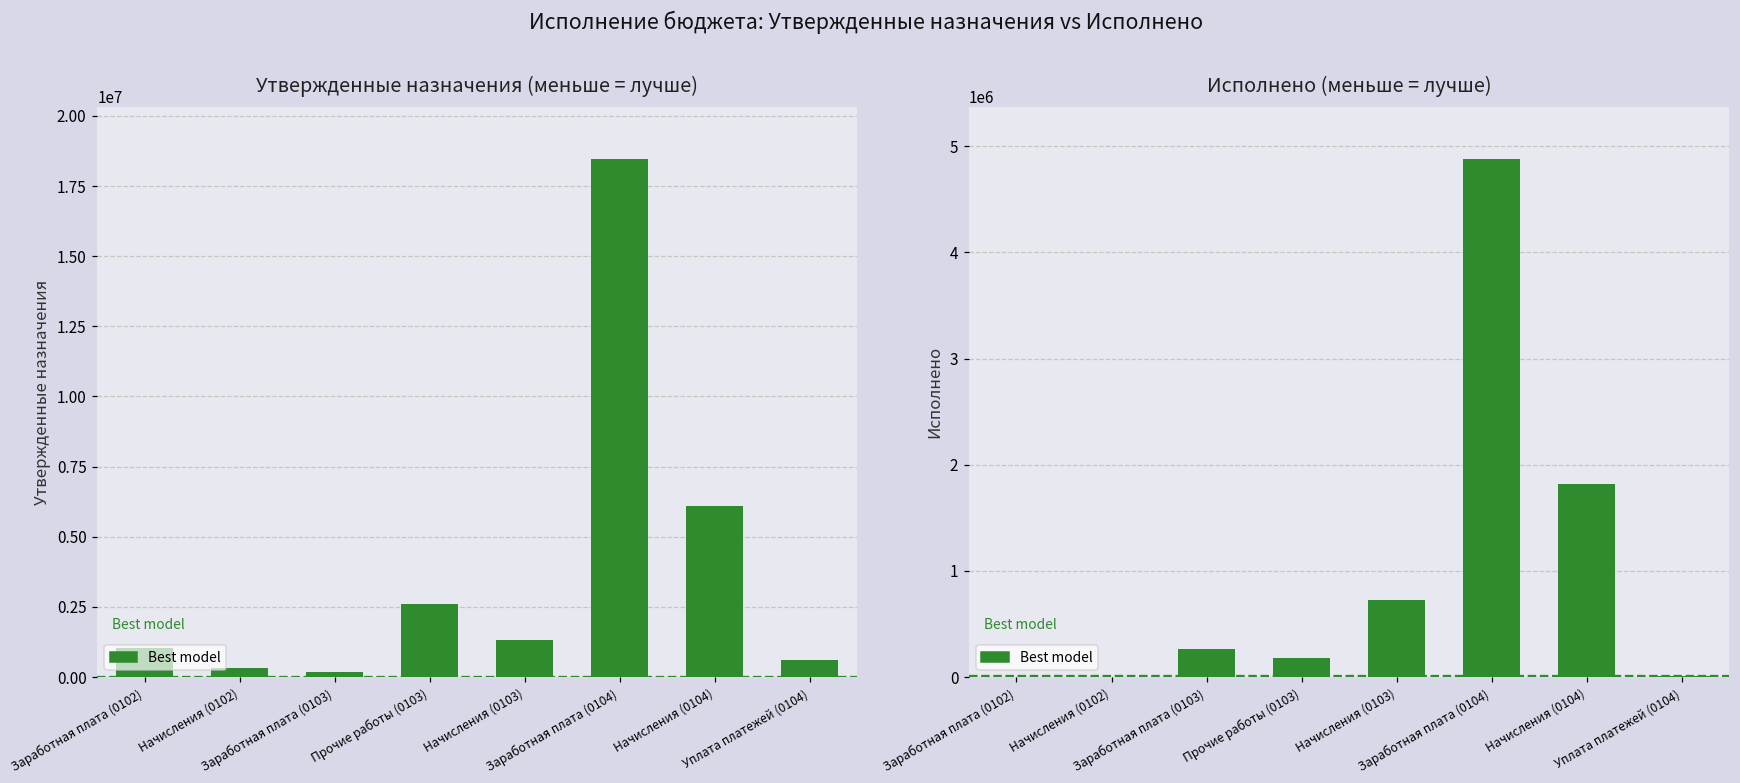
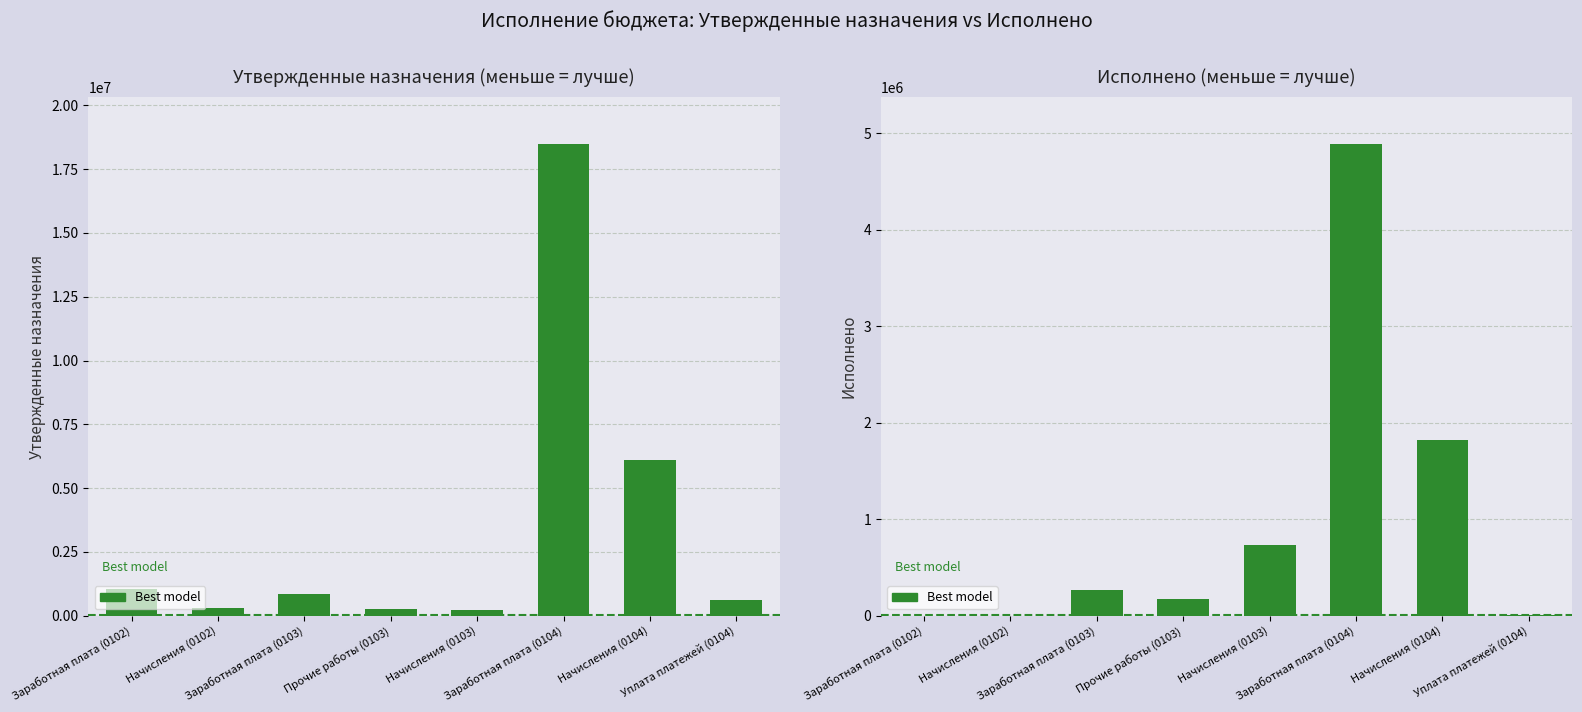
  {
    "Утвержденные назначения (меньше = лучше)": {
      "Начисления (0102)": 300000,
-     "Заработная плата (0103)": 200000,
-     "Прочие работы (0103)": 2600000,
-     "Начисления (0103)": 1300000,
+     "Заработная плата (0103)": 900000,
+     "Прочие работы (0103)": 300000,
+     "Начисления (0103)": 200000,
      "Заработная плата (0104)": 18500000,
      "Начисления (0104)": 6100000,
      "Уплата платежей (0104)": 600000
    },
    "Исполнено (меньше = лучше)": {
      "Заработная плата (0102)": 0,
      "Начисления (0102)": 0,
      "Заработная плата (0103)": 300000,
      "Прочие работы (0103)": 200000,
      "Начисления (0103)": 700000,
      "Заработная плата (0104)": 4900000,
      "Начисления (0104)": 1800000
    }
  }
